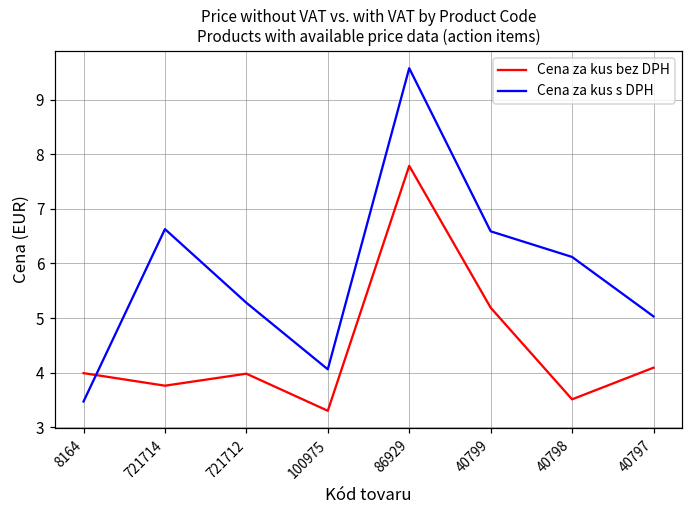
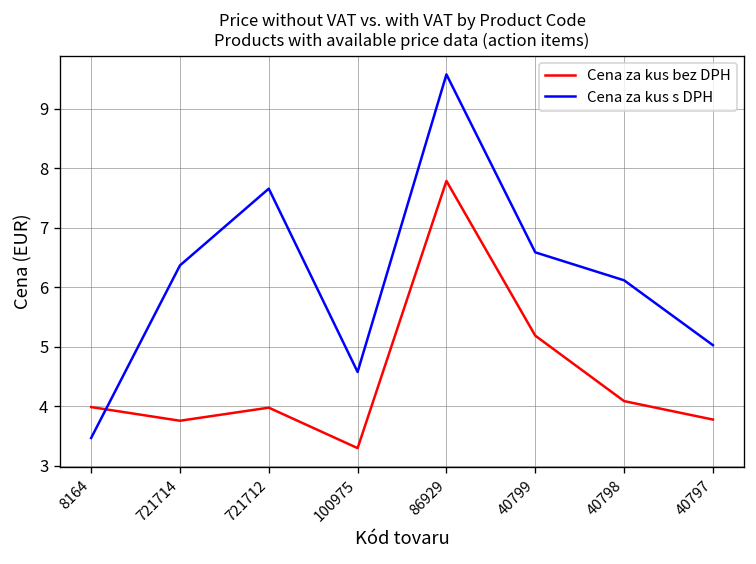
  {
    "Cena za kus bez DPH": {
      "8164": 4.0,
      "721714": 3.8,
      "721712": 4.0,
      "100975": 3.3,
      "86929": 7.8,
      "40799": 5.2,
-     "40798": 3.5,
-     "40797": 4.1
+     "40798": 4.1,
+     "40797": 3.8
    },
    "Cena za kus s DPH": {
      "8164": 3.5,
-     "721714": 6.6,
-     "721712": 5.3,
-     "100975": 4.1,
+     "721714": 6.4,
+     "721712": 7.7,
+     "100975": 4.6,
      "86929": 9.6,
      "40799": 6.6,
      "40798": 6.1,
      "40797": 5.0
    }
  }
